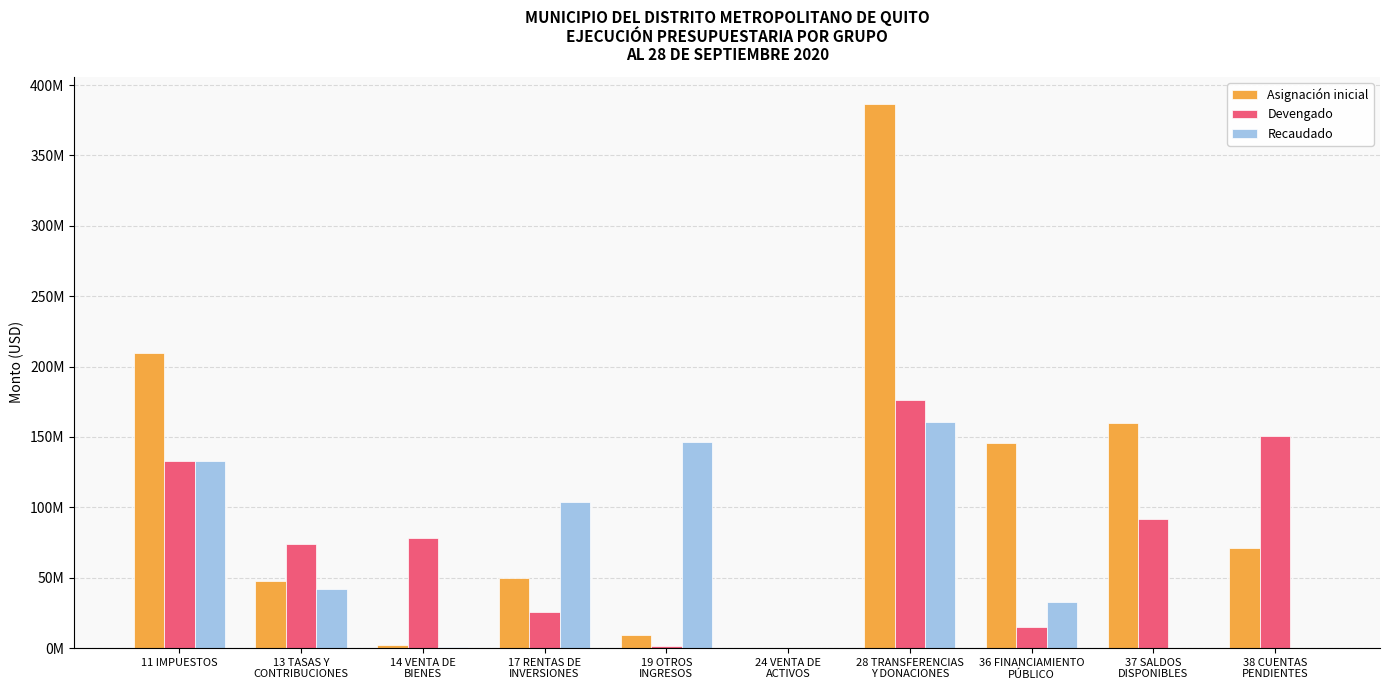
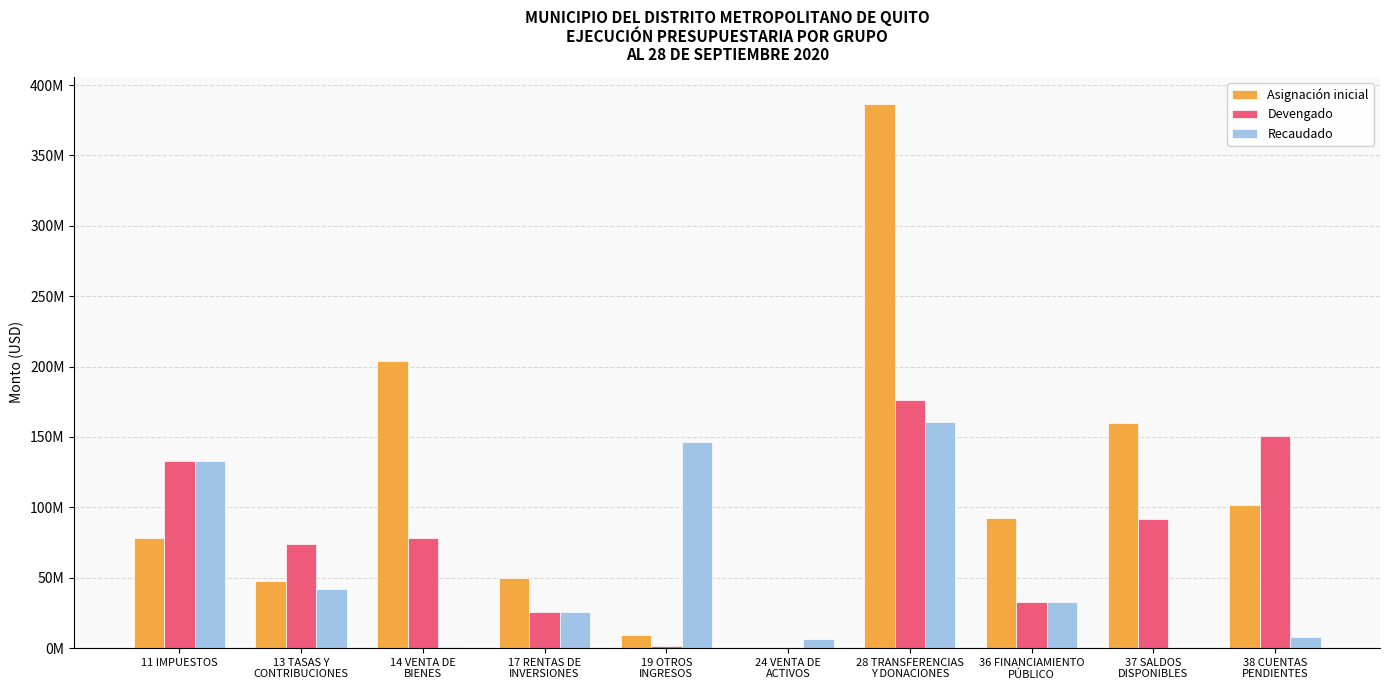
  {
    "Asignación inicial": {
-     "11 IMPUESTOS": 210000000,
+     "11 IMPUESTOS": 78000000,
      "13 TASAS Y CONTRIBUCIONES": 48000000,
-     "14 VENTA DE BIENES": 2000000,
+     "14 VENTA DE BIENES": 204000000,
      "17 RENTAS DE INVERSIONES": 49000000,
      "19 OTROS INGRESOS": 9000000,
      "24 VENTA DE ACTIVOS": 0,
      "28 TRANSFERENCIAS Y DONACIONES": 386000000,
-     "36 FINANCIAMIENTO PÚBLICO": 146000000,
+     "36 FINANCIAMIENTO PÚBLICO": 93000000,
      "37 SALDOS DISPONIBLES": 160000000,
-     "38 CUENTAS PENDIENTES": 71000000
+     "38 CUENTAS PENDIENTES": 102000000
    },
    "Devengado": {
      "11 IMPUESTOS": 133000000,
      "13 TASAS Y CONTRIBUCIONES": 74000000,
      "14 VENTA DE BIENES": 78000000,
      "17 RENTAS DE INVERSIONES": 26000000,
      "28 TRANSFERENCIAS Y DONACIONES": 176000000,
-     "36 FINANCIAMIENTO PÚBLICO": 15000000,
+     "36 FINANCIAMIENTO PÚBLICO": 33000000,
      "37 SALDOS DISPONIBLES": 92000000,
      "38 CUENTAS PENDIENTES": 151000000
    },
    "Recaudado": {
      "11 IMPUESTOS": 133000000,
      "13 TASAS Y CONTRIBUCIONES": 42000000,
-     "17 RENTAS DE INVERSIONES": 104000000,
+     "17 RENTAS DE INVERSIONES": 26000000,
      "19 OTROS INGRESOS": 146000000,
-     "24 VENTA DE ACTIVOS": 0,
+     "24 VENTA DE ACTIVOS": 7000000,
      "28 TRANSFERENCIAS Y DONACIONES": 161000000,
      "36 FINANCIAMIENTO PÚBLICO": 33000000,
      "37 SALDOS DISPONIBLES": 0,
-     "38 CUENTAS PENDIENTES": 0
+     "38 CUENTAS PENDIENTES": 8000000
    }
  }
